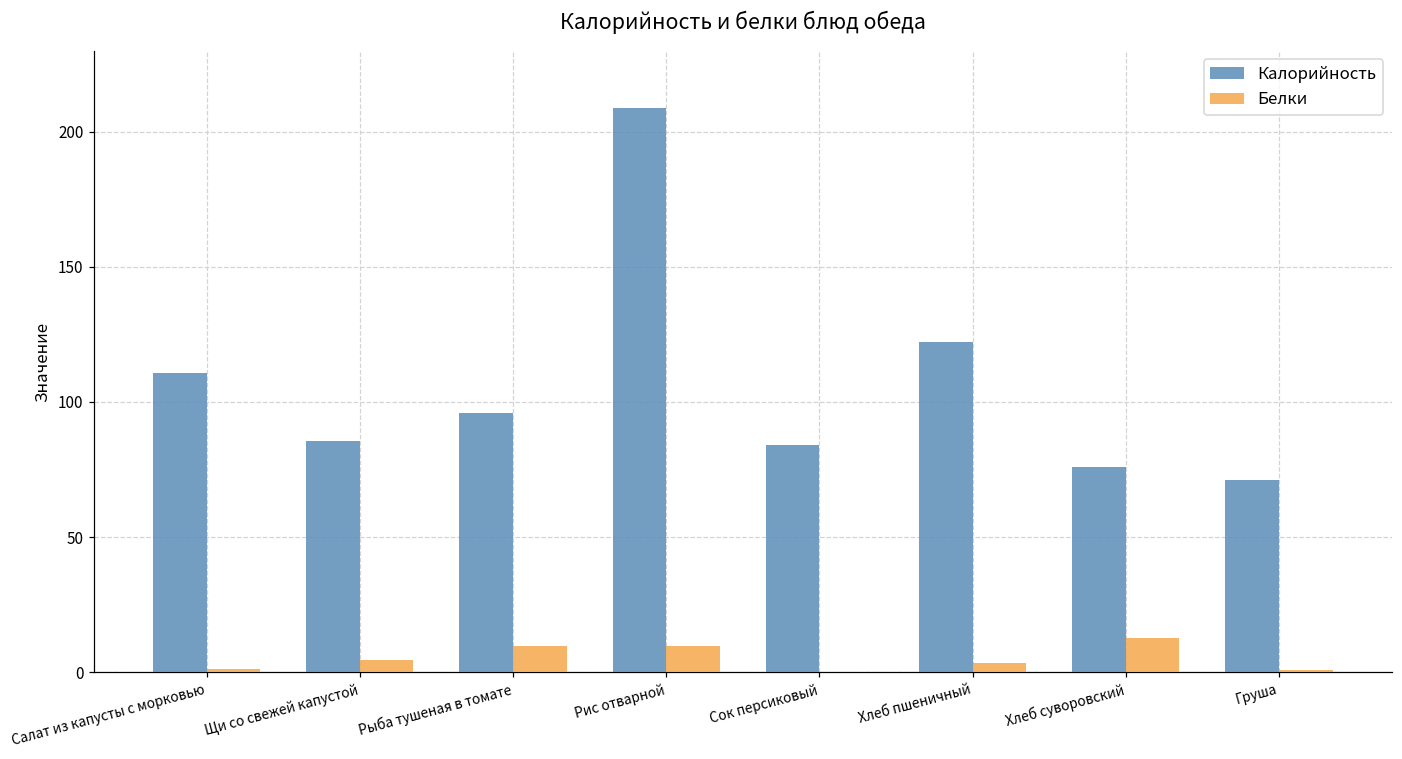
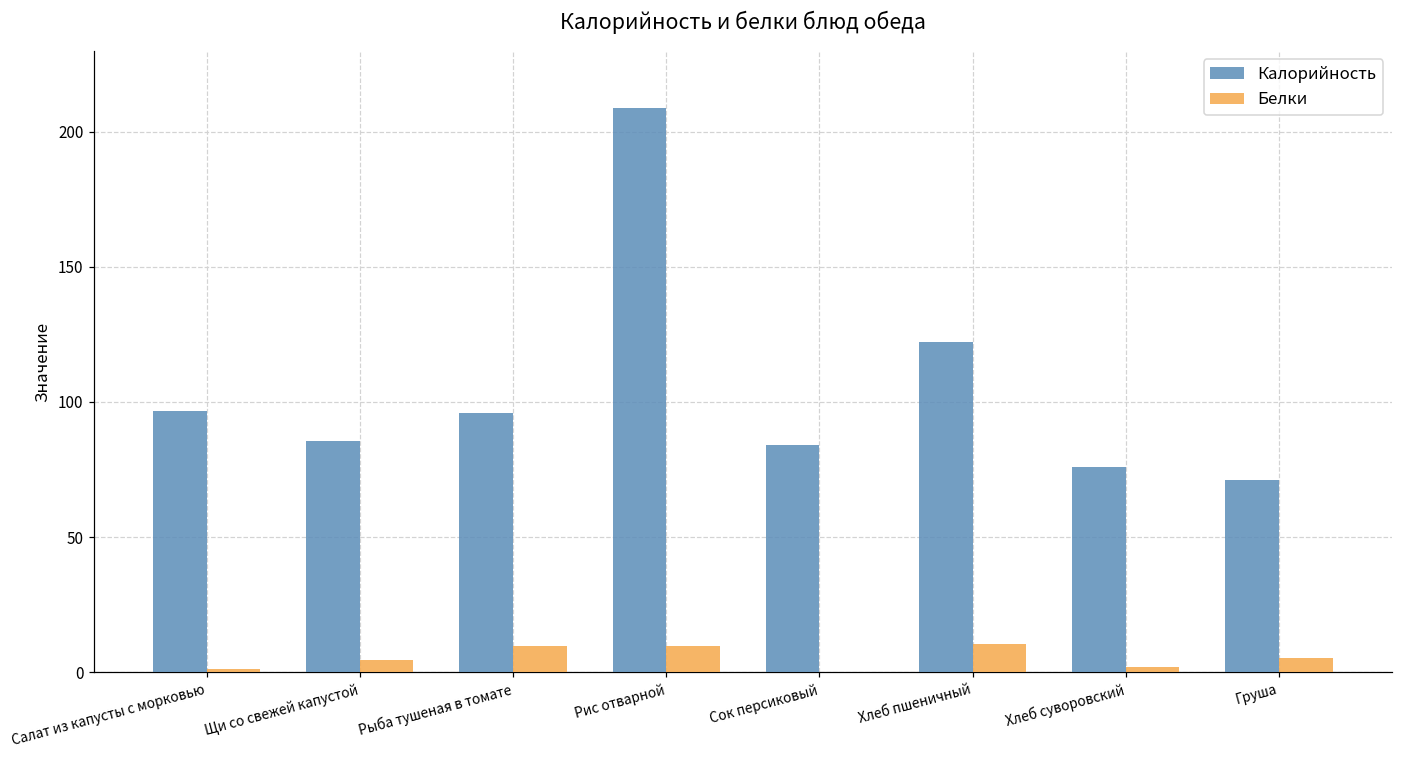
  {
    "Калорийность": {
-     "Салат из капусты с морковью": 111,
+     "Салат из капусты с морковью": 97,
      "Щи со свежей капустой": 86,
      "Рыба тушеная в томате": 96,
      "Рис отварной": 209,
      "Сок персиковый": 84,
      "Хлеб пшеничный": 122,
      "Хлеб суворовский": 76,
      "Груша": 71
    },
    "Белки": {
      "Салат из капусты с морковью": 1,
      "Щи со свежей капустой": 5,
      "Рыба тушеная в томате": 10,
      "Рис отварной": 10,
      "Сок персиковый": 0,
-     "Хлеб пшеничный": 3,
-     "Хлеб суворовский": 13,
-     "Груша": 1
+     "Хлеб пшеничный": 10,
+     "Хлеб суворовский": 2,
+     "Груша": 5
    }
  }
